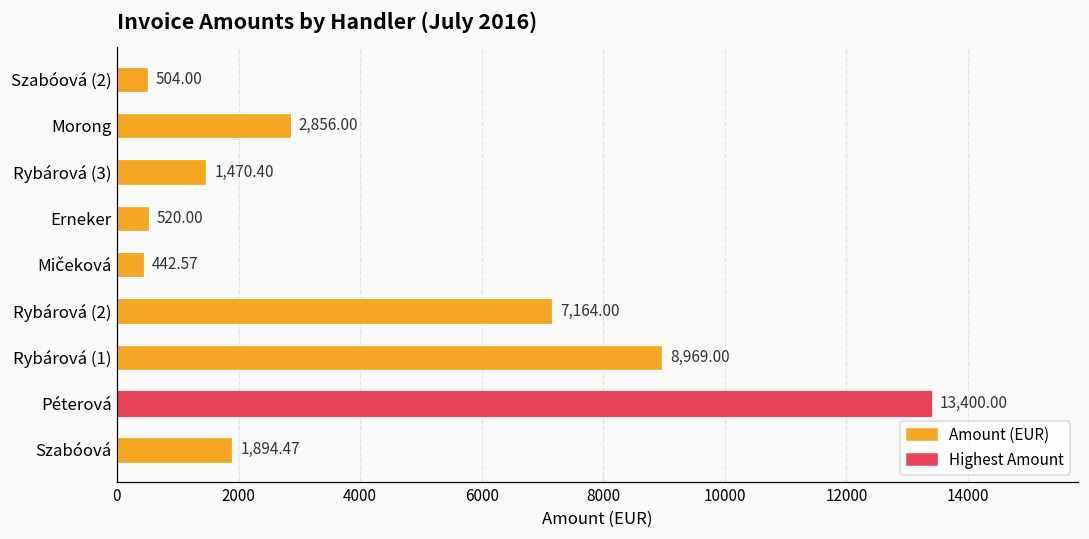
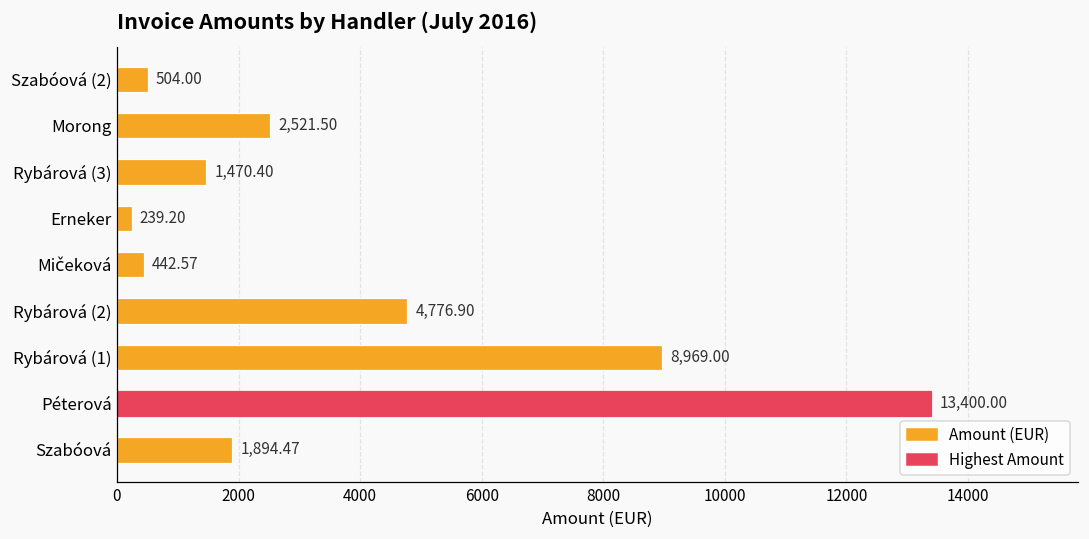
  {
    "Szabóová (2)": "504.00",
-   "Morong": "2,856.00",
+   "Morong": "2,521.50",
    "Rybárová (3)": "1,470.40",
-   "Erneker": "520.00",
+   "Erneker": "239.20",
    "Mičeková": "442.57",
-   "Rybárová (2)": "7,164.00",
+   "Rybárová (2)": "4,776.90",
    "Rybárová (1)": "8,969.00",
    "Péterová": "13,400.00",
    "Szabóová": "1,894.47"
  }
